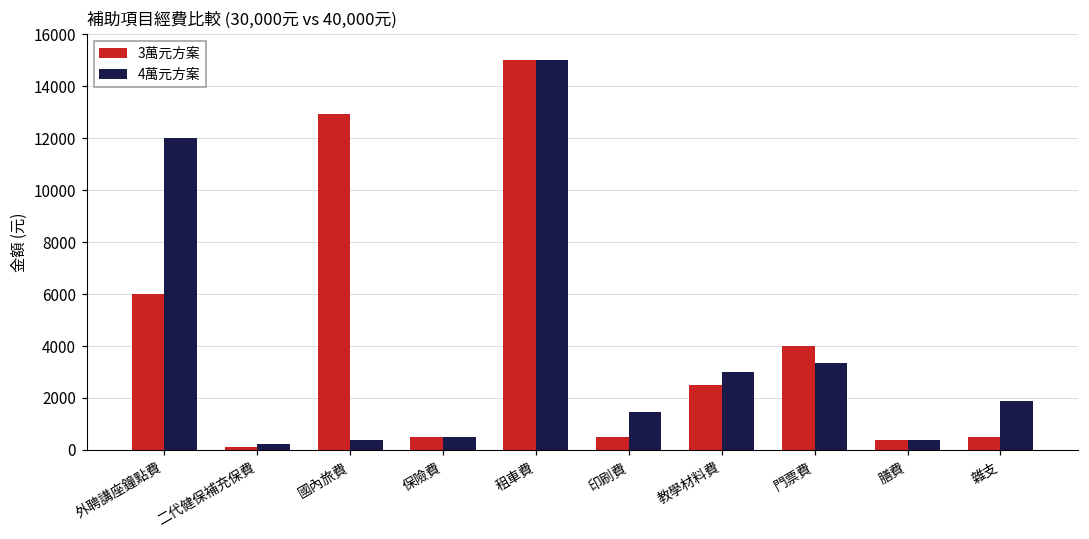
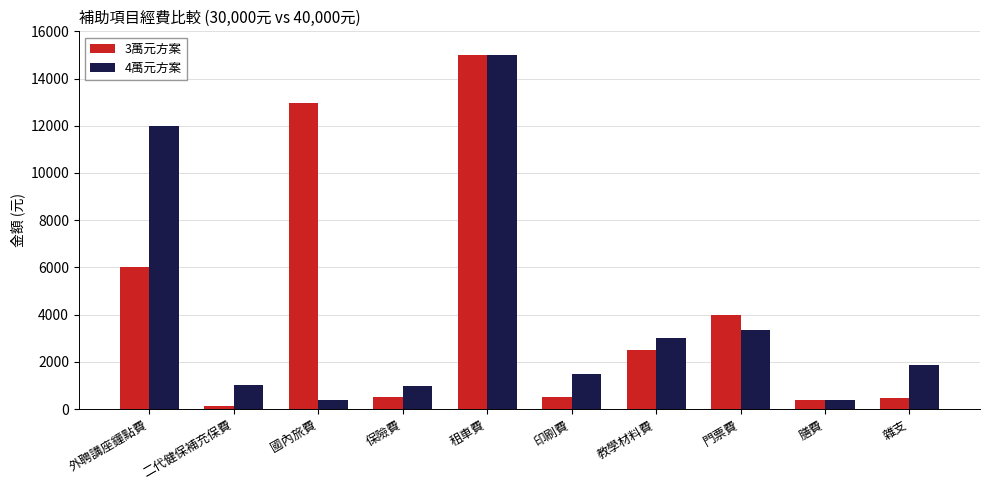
  {
    "3萬元方案": {
      "外聘講座鐘點費": 6000,
      "二代健保補充保費": 100,
      "國內旅費": 13000,
      "保險費": 500,
      "租車費": 15000,
      "印刷費": 500,
      "教學材料費": 2500,
      "門票費": 4000,
      "膳費": 400,
      "雜支": 500
    },
    "4萬元方案": {
      "外聘講座鐘點費": 12000,
-     "二代健保補充保費": 200,
+     "二代健保補充保費": 1000,
      "國內旅費": 400,
-     "保險費": 500,
+     "保險費": 1000,
      "租車費": 15000,
      "印刷費": 1500,
      "教學材料費": 3000,
      "門票費": 3400,
      "膳費": 400,
      "雜支": 1900
    }
  }
